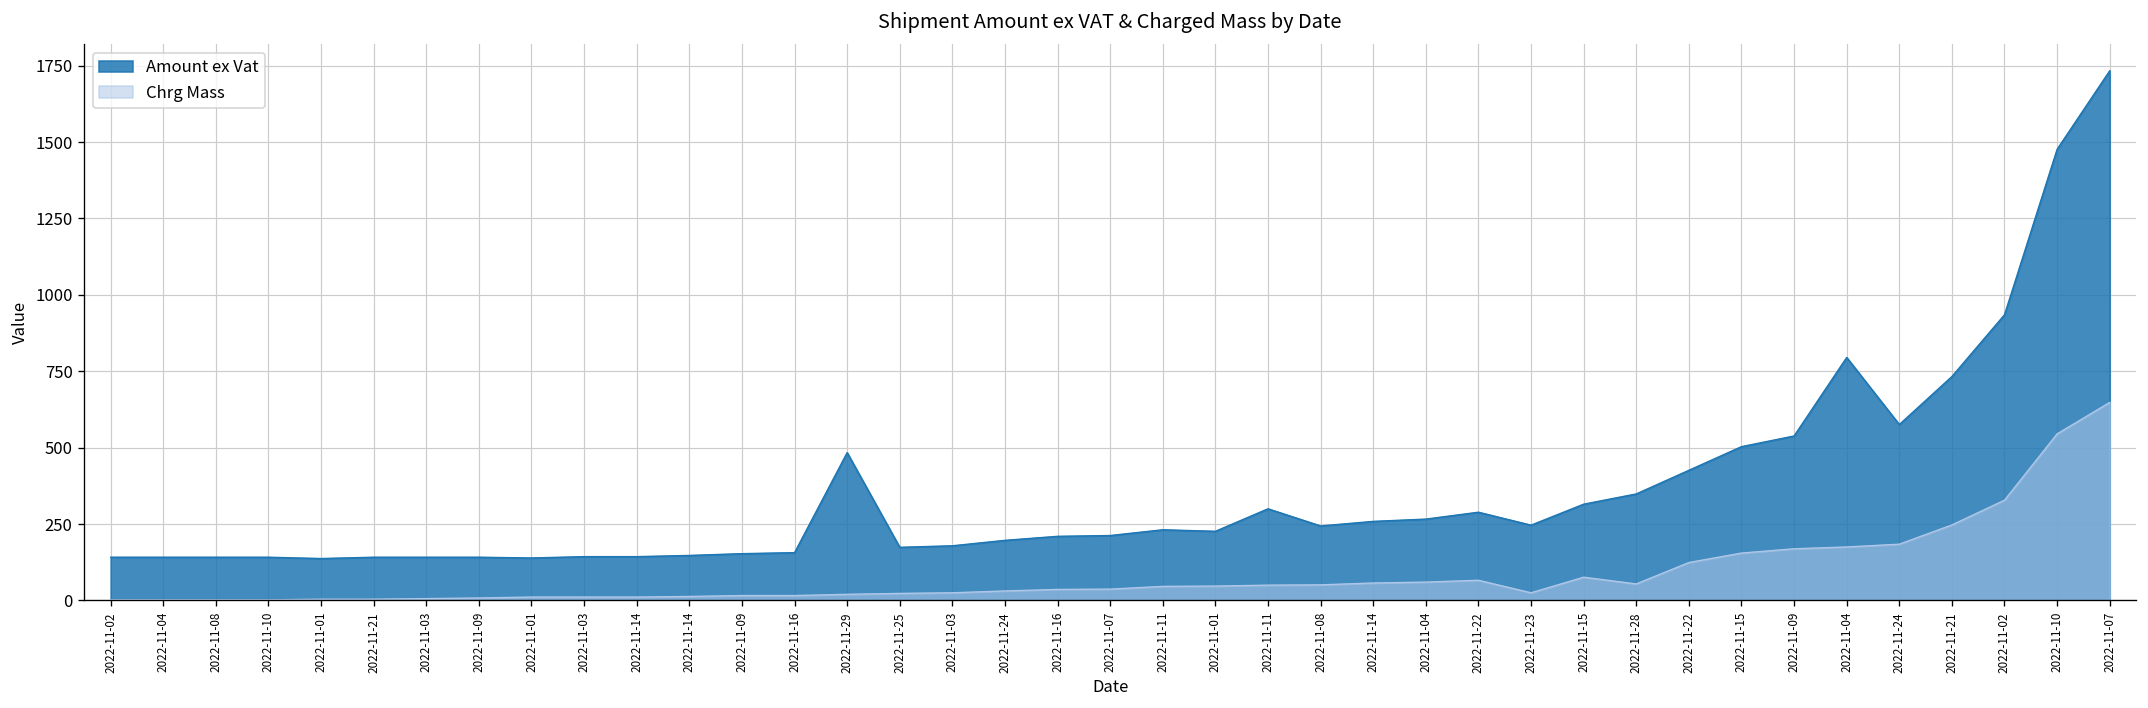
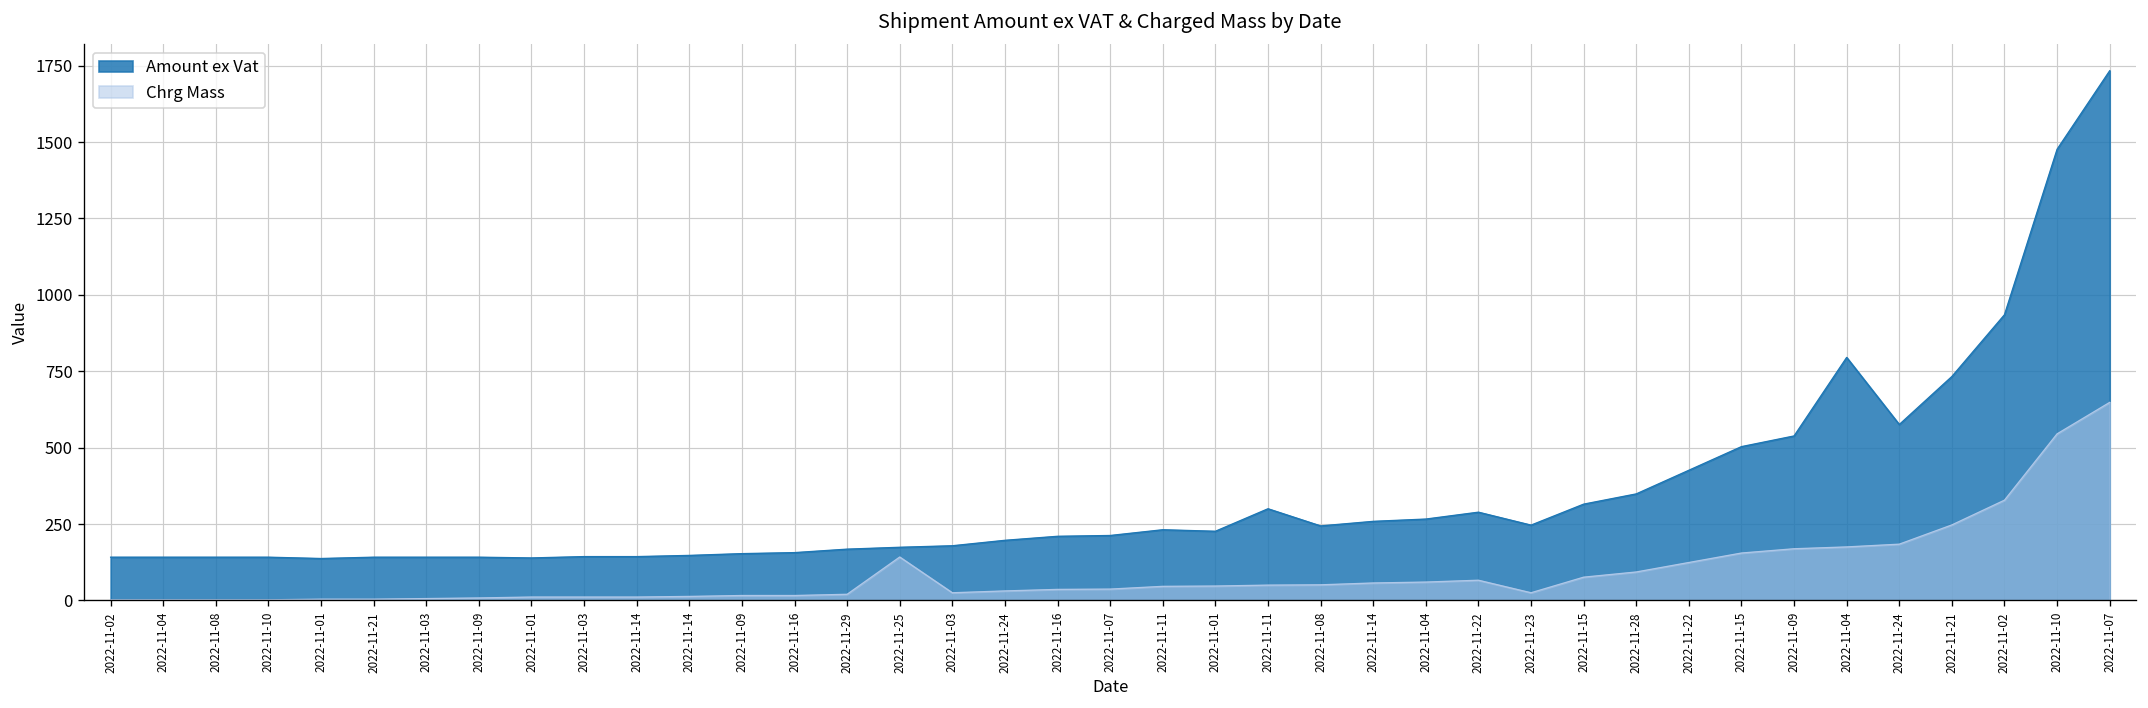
  {
    "Amount ex Vat": {
-     "2022-11-29": 480,
+     "2022-11-29": 170,
      "2022-11-25": 170,
      "2022-11-23": 250,
      "2022-11-28": 350
    },
    "Chrg Mass": {
      "2022-11-29": 20,
-     "2022-11-25": 20,
+     "2022-11-25": 140,
      "2022-11-23": 30,
-     "2022-11-28": 50
+     "2022-11-28": 90
    }
  }
